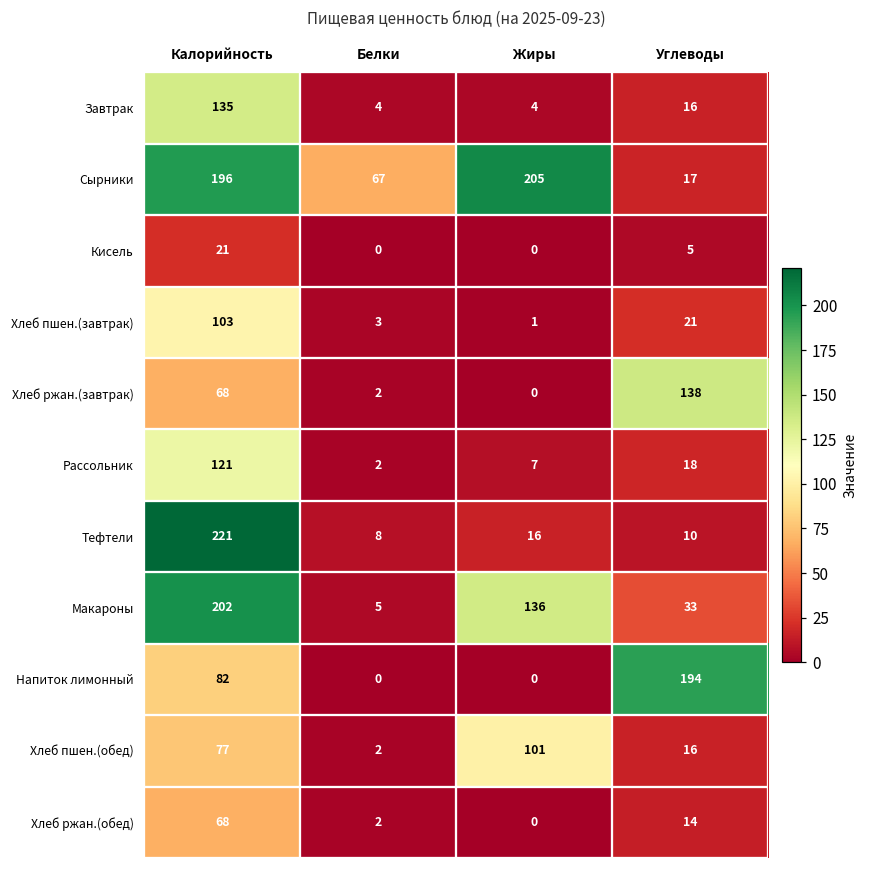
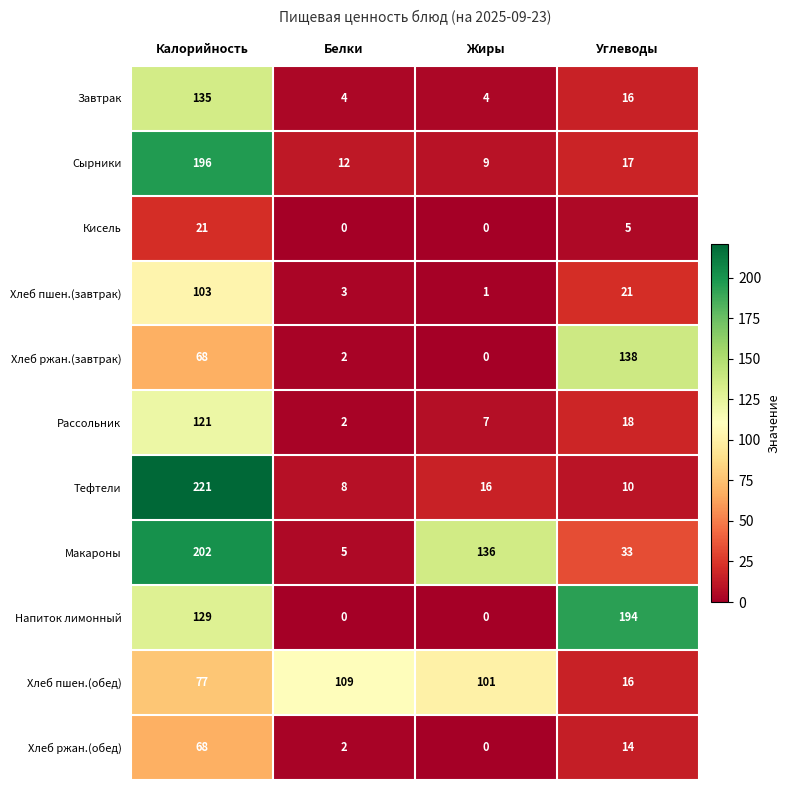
  {
    "Завтрак": {
      "Калорийность": 135,
      "Белки": 4,
      "Жиры": 4,
      "Углеводы": 16
    },
    "Сырники": {
      "Калорийность": 196,
-     "Белки": 67,
-     "Жиры": 205,
+     "Белки": 12,
+     "Жиры": 9,
      "Углеводы": 17
    },
    "Кисель": {
      "Калорийность": 21,
      "Белки": 0,
      "Жиры": 0,
      "Углеводы": 5
    },
    "Хлеб пшен.(завтрак)": {
      "Калорийность": 103,
      "Белки": 3,
      "Жиры": 1,
      "Углеводы": 21
    },
    "Хлеб ржан.(завтрак)": {
      "Калорийность": 68,
      "Белки": 2,
      "Жиры": 0,
      "Углеводы": 138
    },
    "Рассольник": {
      "Калорийность": 121,
      "Белки": 2,
      "Жиры": 7,
      "Углеводы": 18
    },
    "Тефтели": {
      "Калорийность": 221,
      "Белки": 8,
      "Жиры": 16,
      "Углеводы": 10
    },
    "Макароны": {
      "Калорийность": 202,
      "Белки": 5,
      "Жиры": 136,
      "Углеводы": 33
    },
    "Напиток лимонный": {
-     "Калорийность": 82,
+     "Калорийность": 129,
      "Белки": 0,
      "Жиры": 0,
      "Углеводы": 194
    },
    "Хлеб пшен.(обед)": {
      "Калорийность": 77,
-     "Белки": 2,
+     "Белки": 109,
      "Жиры": 101,
      "Углеводы": 16
    },
    "Хлеб ржан.(обед)": {
      "Калорийность": 68,
      "Белки": 2,
      "Жиры": 0,
      "Углеводы": 14
    }
  }
